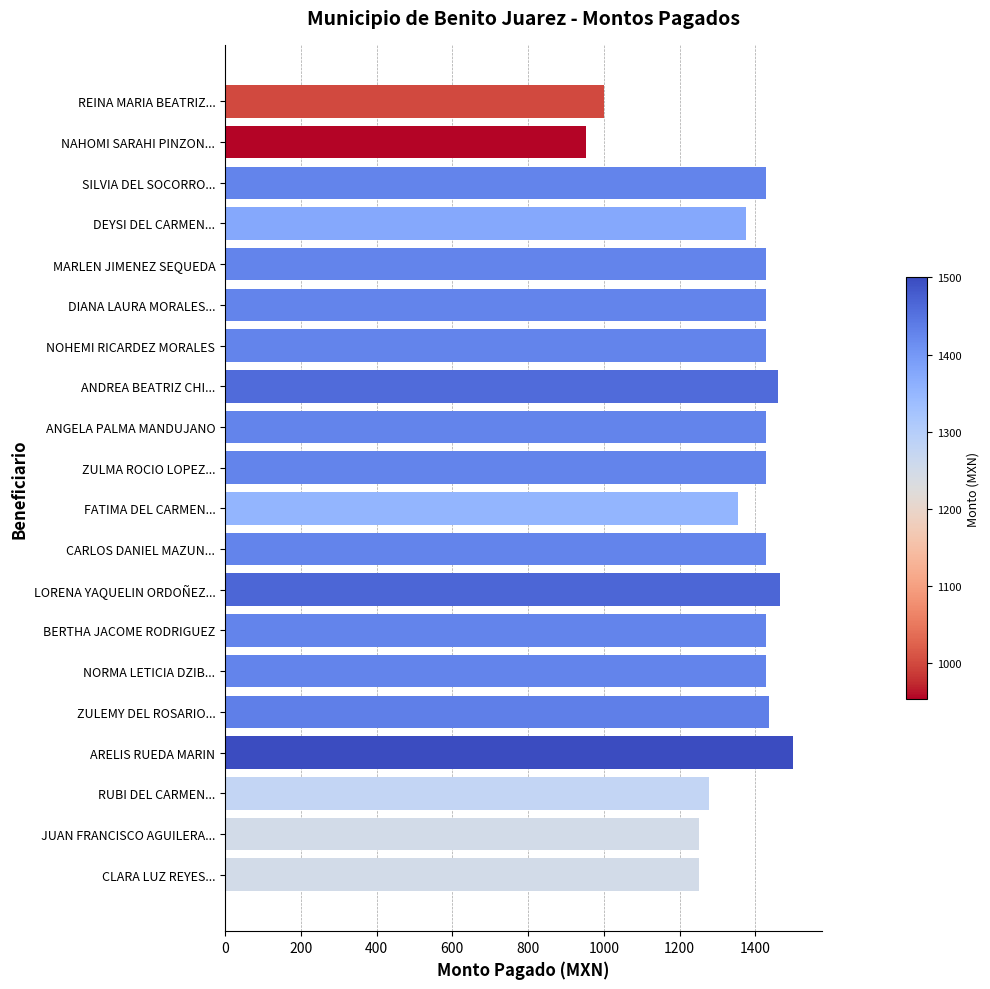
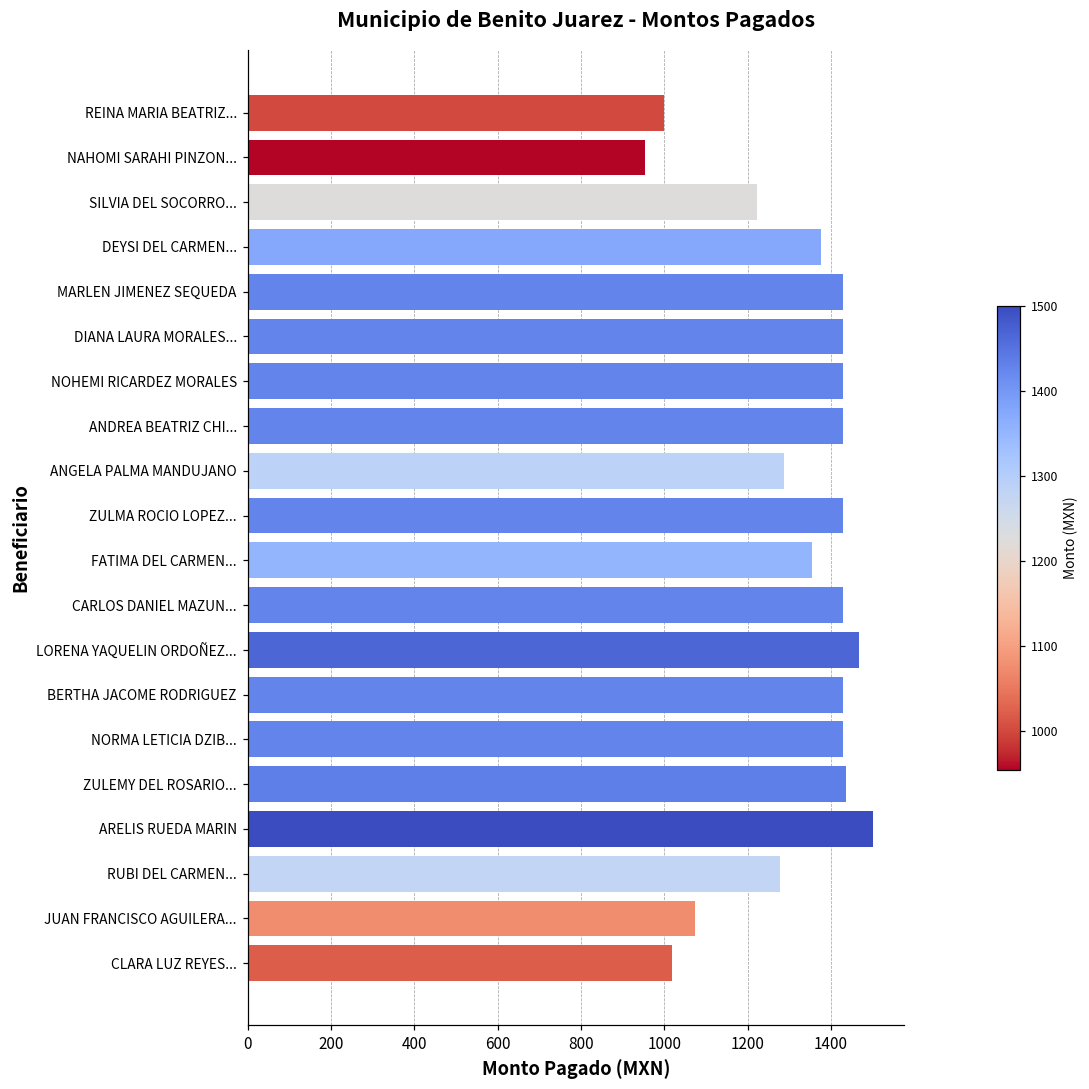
  {
    "REINA MARIA BEATRIZ...": 1000,
    "NAHOMI SARAHI PINZON...": 950,
-   "SILVIA DEL SOCORRO...": 1430,
+   "SILVIA DEL SOCORRO...": 1220,
    "DEYSI DEL CARMEN...": 1380,
    "MARLEN JIMENEZ SEQUEDA": 1430,
    "DIANA LAURA MORALES...": 1430,
    "NOHEMI RICARDEZ MORALES": 1430,
-   "ANDREA BEATRIZ CHI...": 1460,
-   "ANGELA PALMA MANDUJANO": 1430,
+   "ANDREA BEATRIZ CHI...": 1430,
+   "ANGELA PALMA MANDUJANO": 1290,
    "ZULMA ROCIO LOPEZ...": 1430,
    "FATIMA DEL CARMEN...": 1350,
    "CARLOS DANIEL MAZUN...": 1430,
    "LORENA YAQUELIN ORDOÑEZ...": 1470,
    "BERTHA JACOME RODRIGUEZ": 1430,
    "NORMA LETICIA DZIB...": 1430,
    "ZULEMY DEL ROSARIO...": 1440,
    "ARELIS RUEDA MARIN": 1500,
    "RUBI DEL CARMEN...": 1280,
-   "JUAN FRANCISCO AGUILERA...": 1250,
-   "CLARA LUZ REYES...": 1250
+   "JUAN FRANCISCO AGUILERA...": 1070,
+   "CLARA LUZ REYES...": 1020
  }
